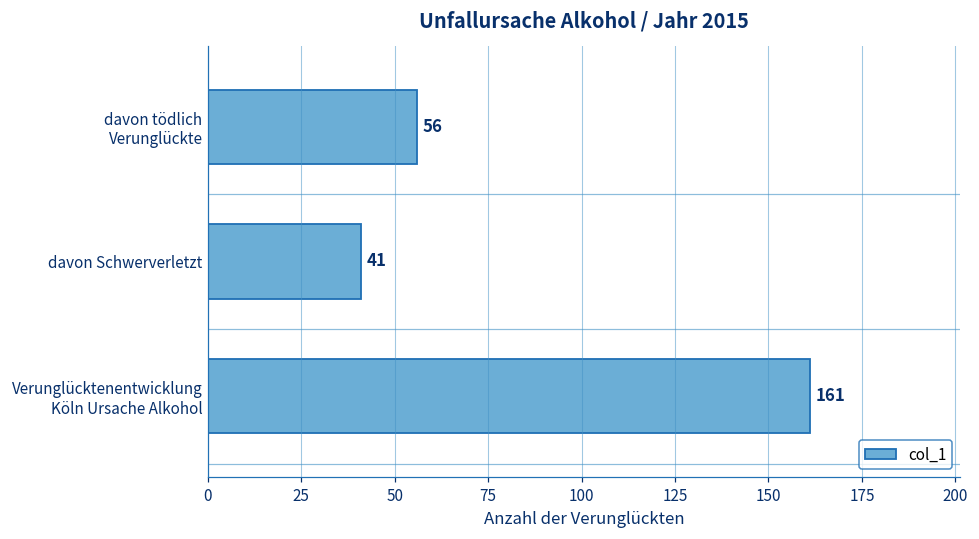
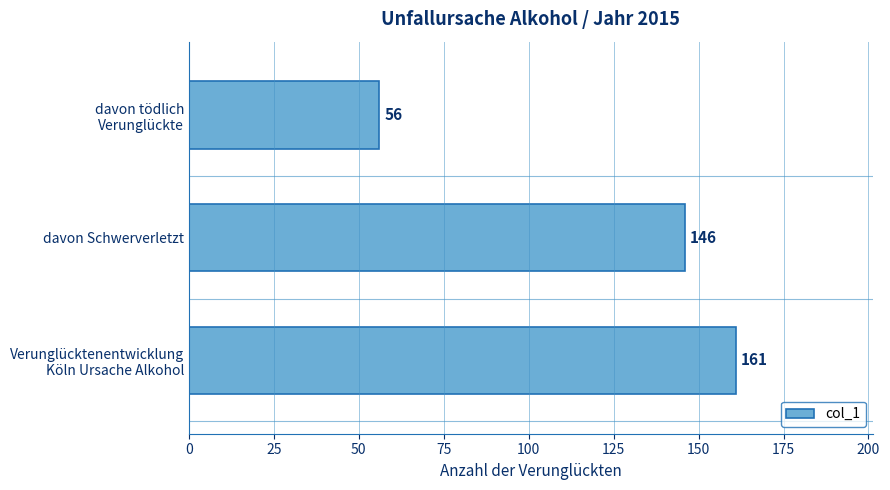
  {
    "davon tödlich Verunglückte": 56,
-   "davon Schwerverletzt": 41,
+   "davon Schwerverletzt": 146,
    "Verunglücktenentwicklung Köln Ursache Alkohol": 161
  }
